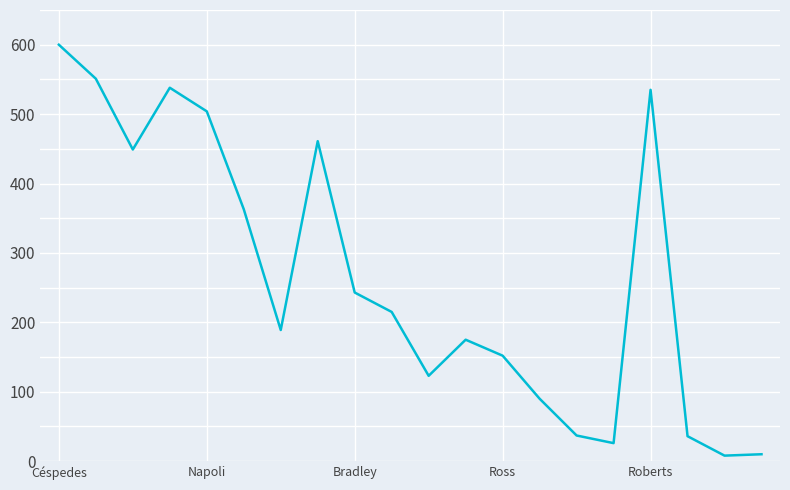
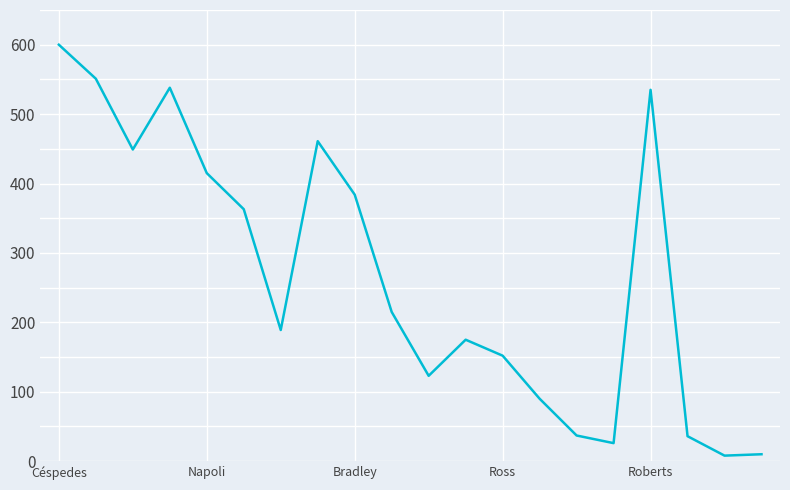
  {
    "Céspedes": 600,
-   "Napoli": 500,
-   "Bradley": 240,
+   "Napoli": 420,
+   "Bradley": 380,
    "Ross": 150,
    "Roberts": 540
  }
